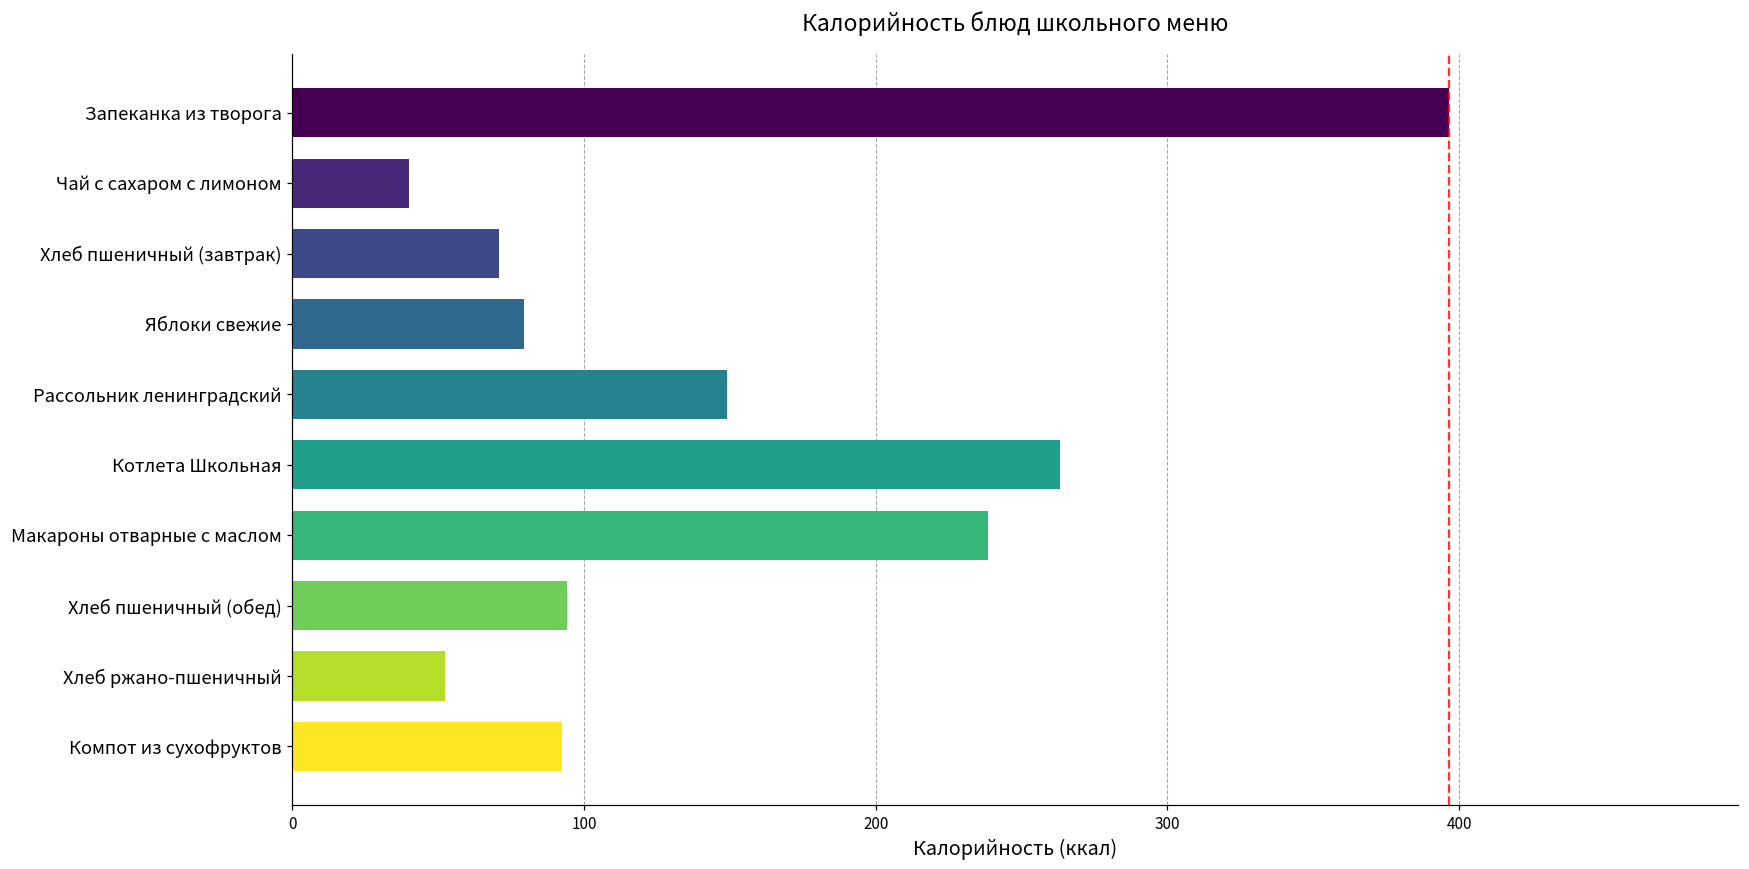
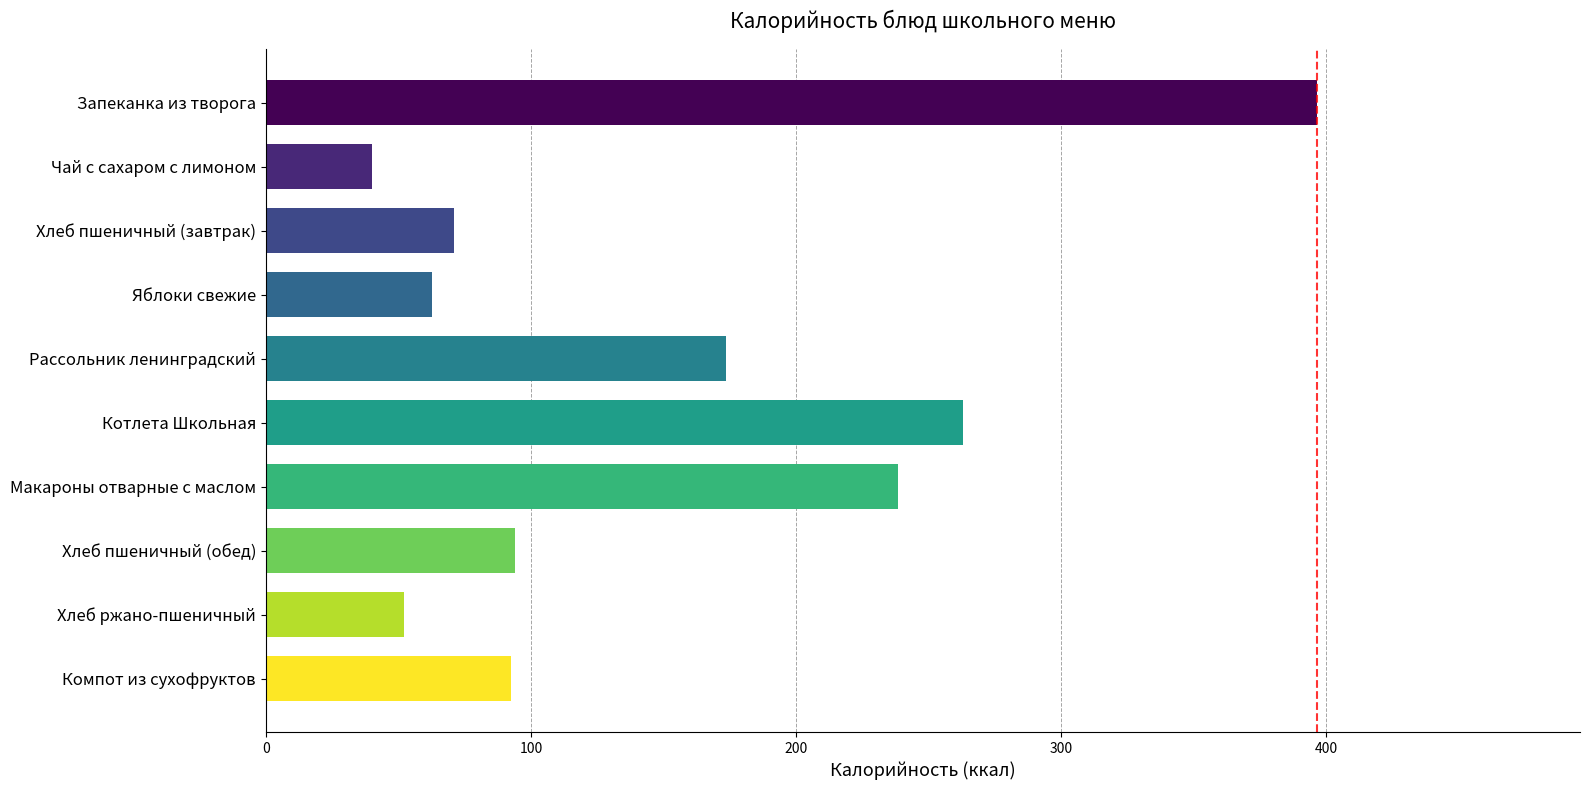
  {
    "Запеканка из творога": 397,
    "Чай с сахаром с лимоном": 40,
    "Хлеб пшеничный (завтрак)": 71,
-   "Яблоки свежие": 80,
-   "Рассольник ленинградский": 149,
+   "Яблоки свежие": 63,
+   "Рассольник ленинградский": 174,
    "Котлета Школьная": 263,
    "Макароны отварные с маслом": 239,
    "Хлеб пшеничный (обед)": 94,
    "Хлеб ржано-пшеничный": 52,
    "Компот из сухофруктов": 92
  }
